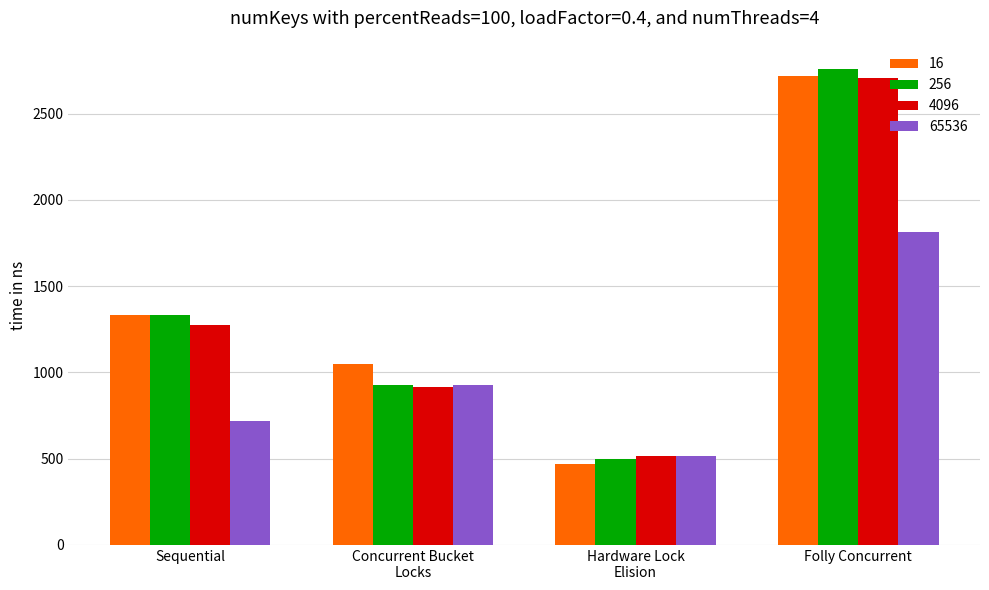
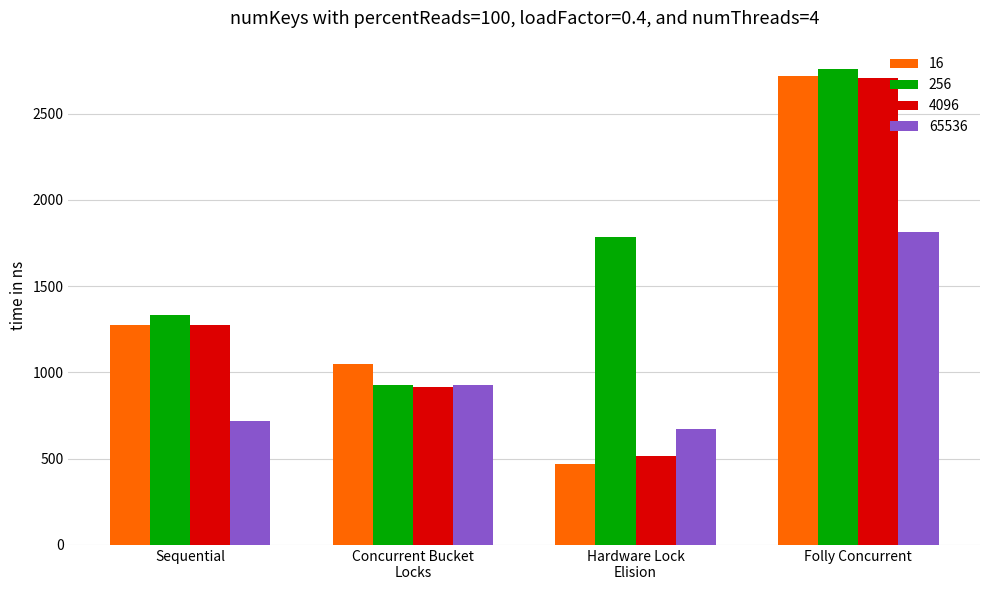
  {
    "16": {
-     "Sequential": 1340,
+     "Sequential": 1280,
      "Concurrent Bucket Locks": 1050,
      "Hardware Lock Elision": 470,
      "Folly Concurrent": 2720
    },
    "256": {
      "Sequential": 1330,
      "Concurrent Bucket Locks": 930,
-     "Hardware Lock Elision": 500,
+     "Hardware Lock Elision": 1780,
      "Folly Concurrent": 2760
    },
    "4096": {
      "Sequential": 1270,
      "Concurrent Bucket Locks": 920,
      "Hardware Lock Elision": 520,
      "Folly Concurrent": 2710
    },
    "65536": {
      "Sequential": 720,
      "Concurrent Bucket Locks": 920,
-     "Hardware Lock Elision": 520,
+     "Hardware Lock Elision": 670,
      "Folly Concurrent": 1810
    }
  }
